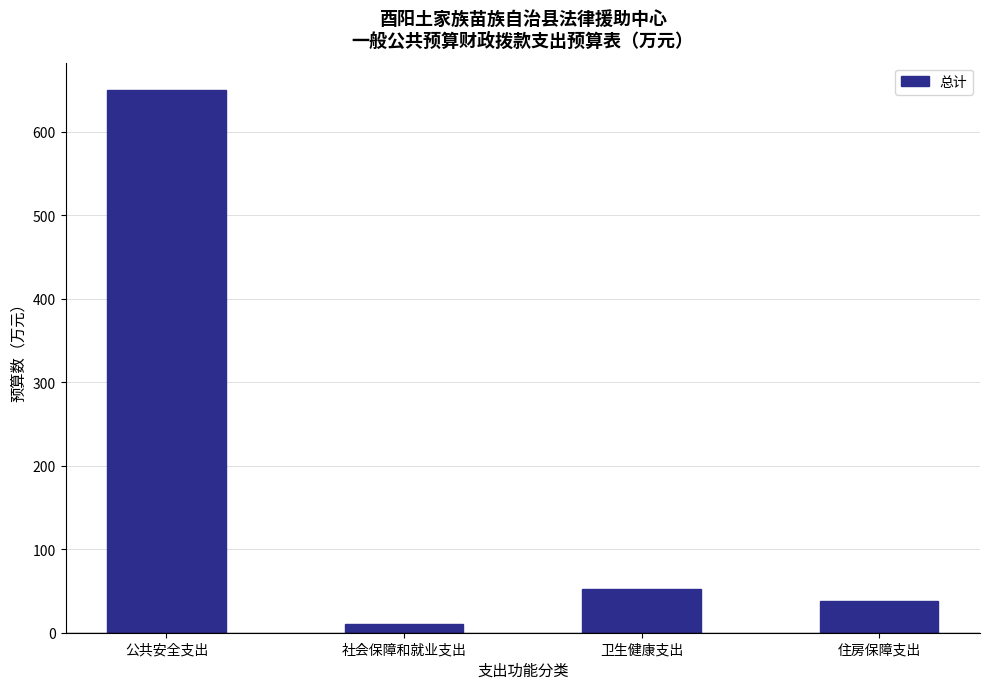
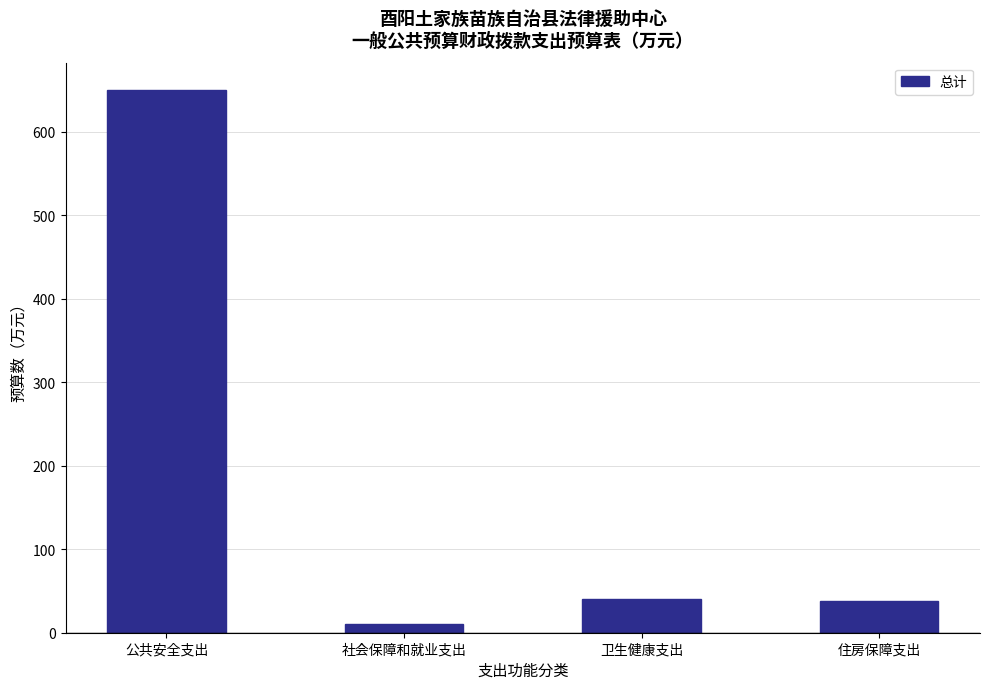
  {
    "公共安全支出": 650,
    "社会保障和就业支出": 10,
-   "卫生健康支出": 50,
+   "卫生健康支出": 40,
    "住房保障支出": 40
  }
